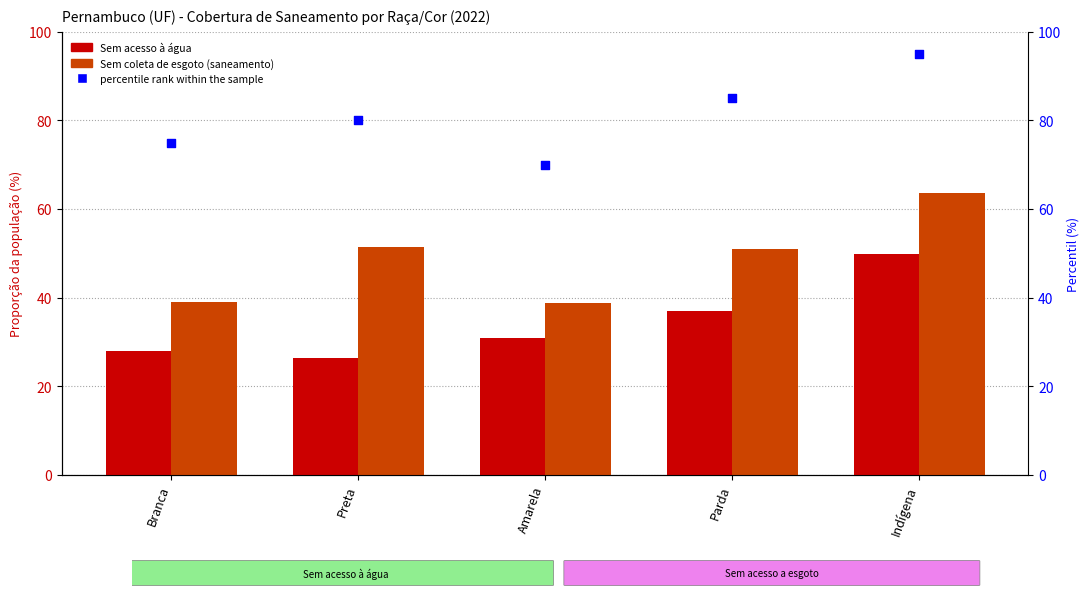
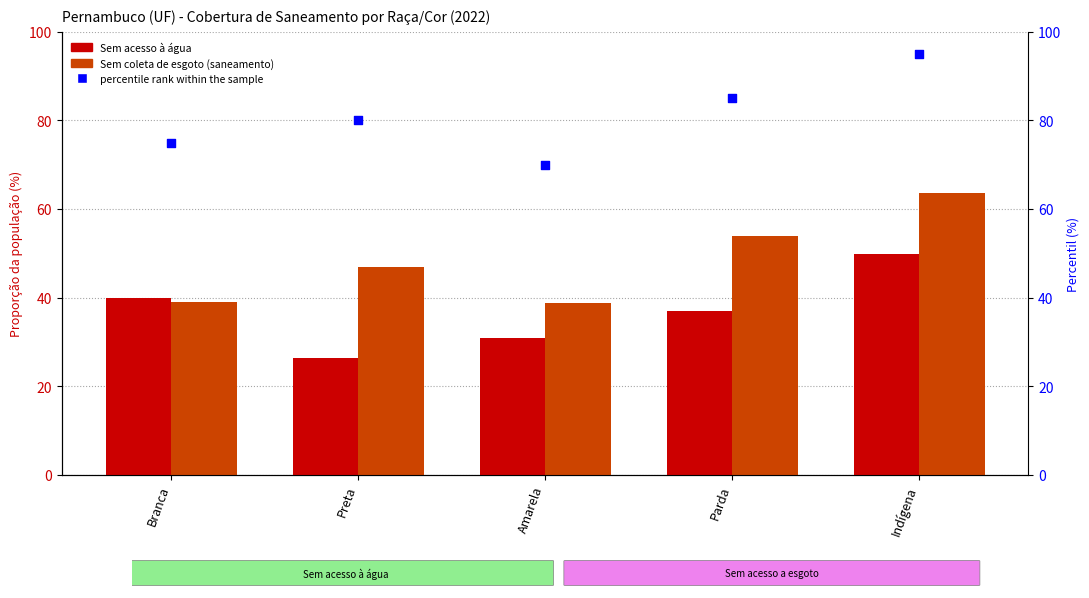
  {
    "Sem acesso à água": {
-     "Branca": 28,
+     "Branca": 40,
      "Preta": 26,
      "Amarela": 31,
      "Parda": 37,
      "Indígena": 50
    },
    "Sem coleta de esgoto (saneamento)": {
      "Branca": 39,
-     "Preta": 51,
+     "Preta": 47,
      "Amarela": 39,
-     "Parda": 51,
+     "Parda": 54,
      "Indígena": 64
    }
  }
